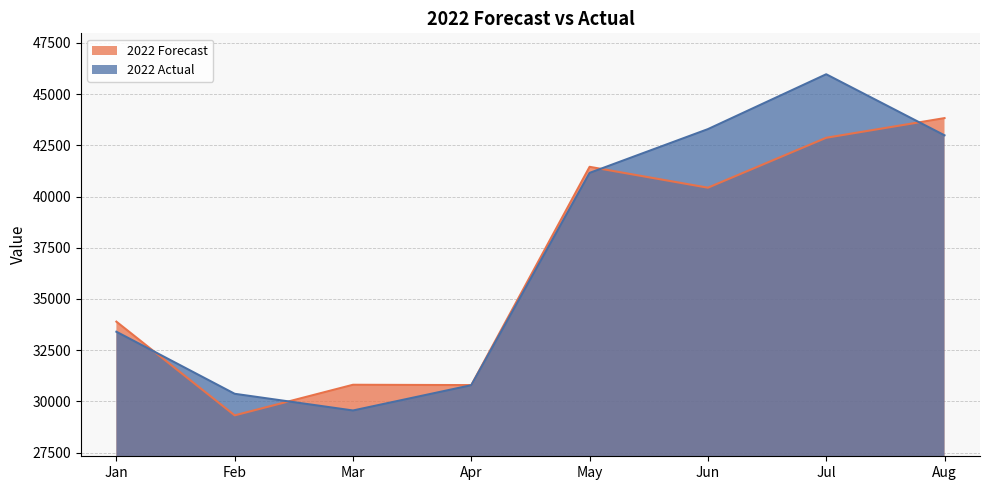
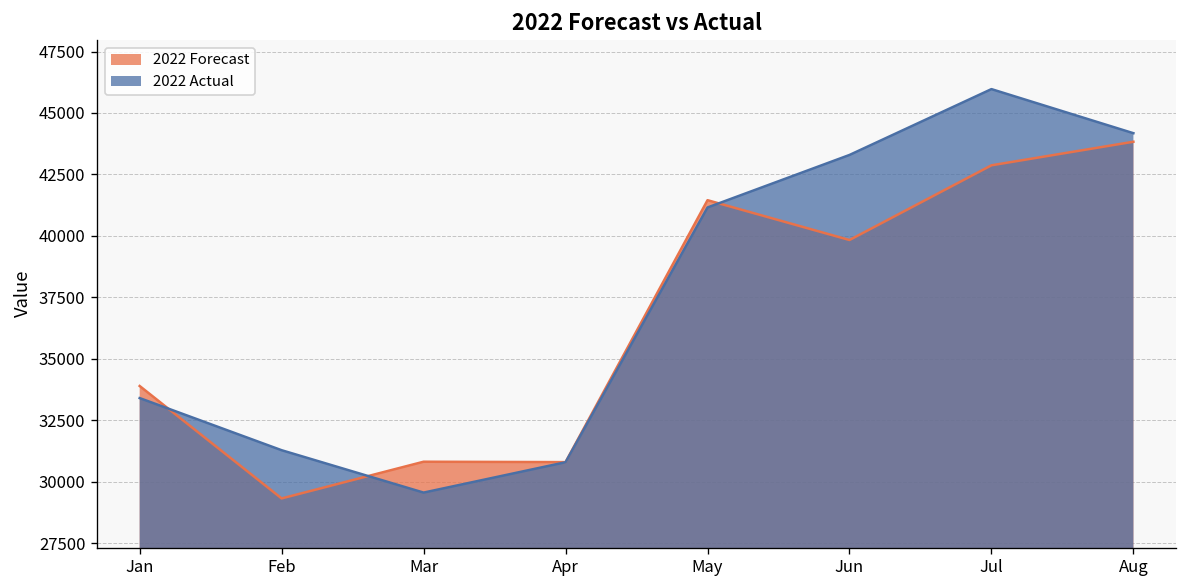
  {
    "2022 Forecast": {
      "Jan": 33900,
      "Feb": 29300,
      "Mar": 30800,
      "May": 41500,
-     "Jun": 40400,
+     "Jun": 39800,
      "Jul": 42900,
      "Aug": 43800
    },
    "2022 Actual": {
      "Jan": 33400,
-     "Feb": 30400,
+     "Feb": 31300,
      "Mar": 29600,
      "May": 41200,
      "Jun": 43300,
      "Jul": 46000,
-     "Aug": 43000
+     "Aug": 44200
    }
  }
